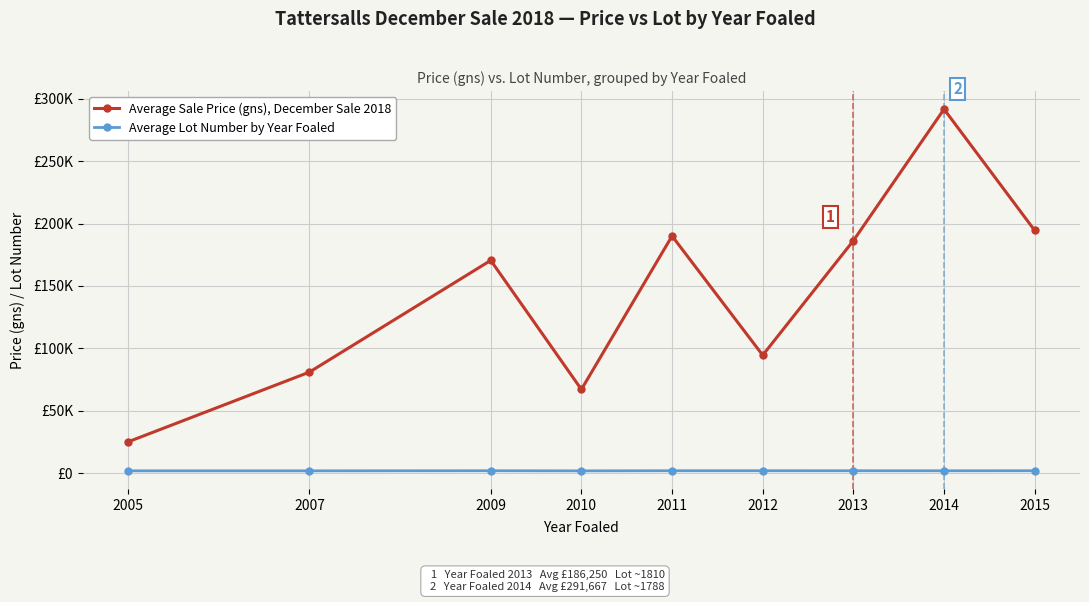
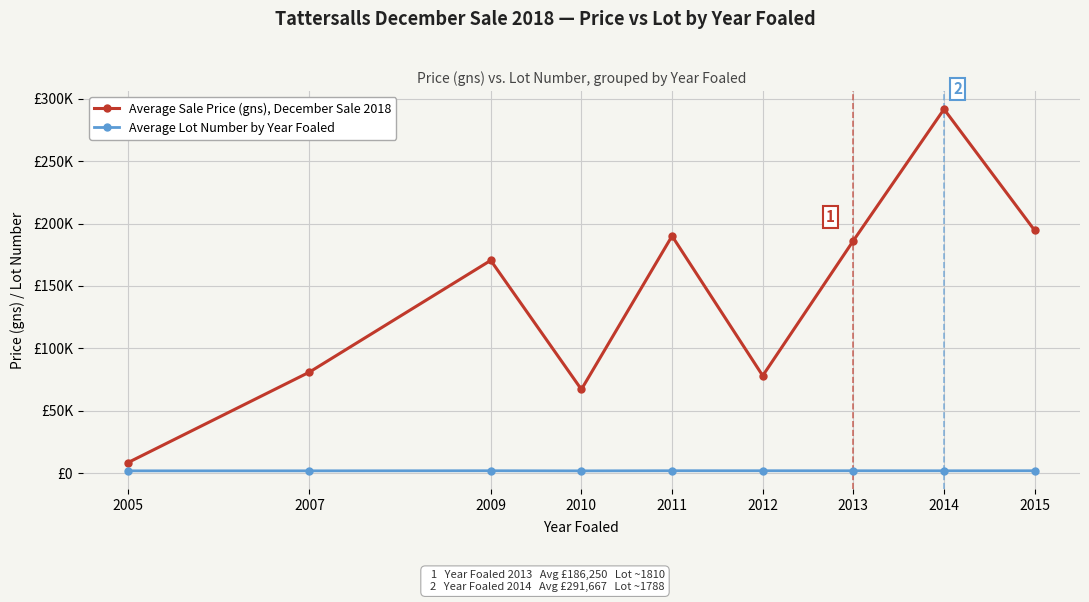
  {
    "Average Sale Price (gns), December Sale 2018": {
-     "2005": "£25000",
+     "2005": "£8000",
      "2007": "£81000",
      "2009": "£170000",
      "2010": "£67000",
      "2011": "£190000",
-     "2012": "£94000",
+     "2012": "£78000",
      "2015": "£194000"
    },
    "Average Lot Number by Year Foaled": {
      "2005": "£2000",
      "2007": "£2000",
      "2009": "£2000",
      "2010": "£2000",
      "2011": "£2000",
      "2012": "£2000",
      "2013": "£2000",
      "2014": "£2000",
      "2015": "£2000"
    }
  }
